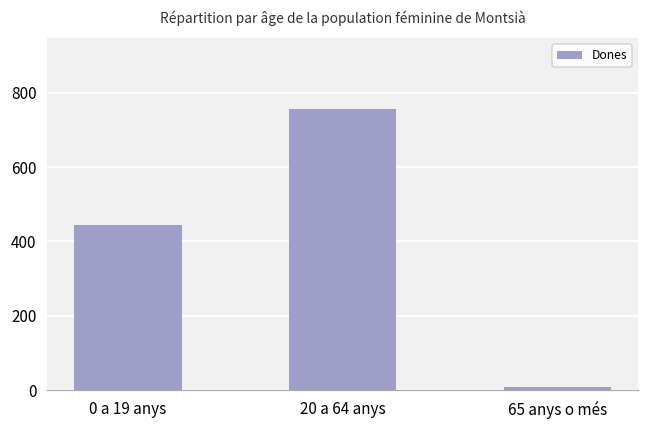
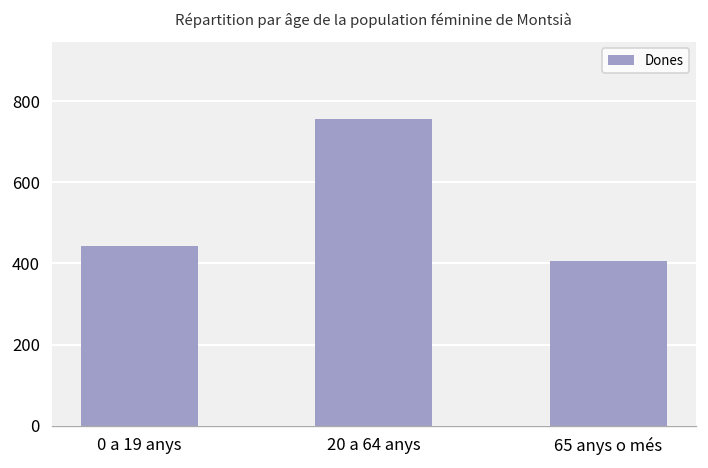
  {
    "0 a 19 anys": 440,
    "20 a 64 anys": 760,
-   "65 anys o més": 10
+   "65 anys o més": 410
  }
